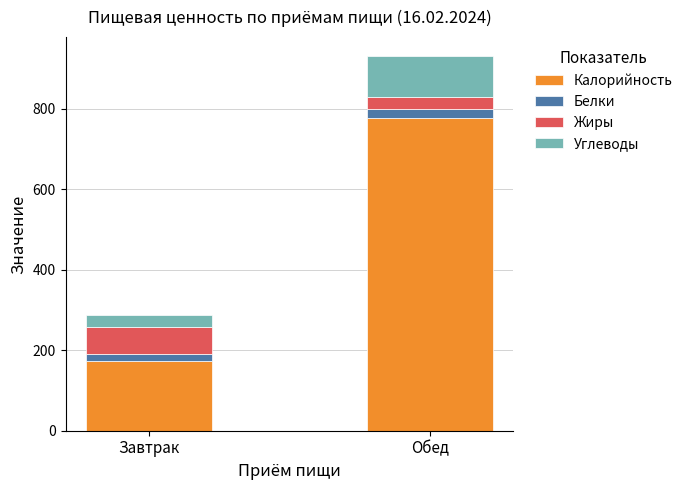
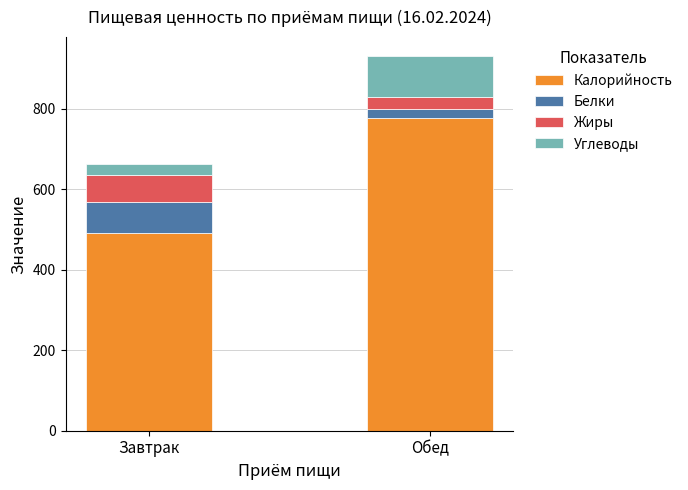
  {
    "Калорийность": {
-     "Завтрак": 170,
+     "Завтрак": 490,
      "Обед": 780
    },
    "Белки": {
-     "Завтрак": 20,
+     "Завтрак": 80,
      "Обед": 20
    },
    "Жиры": {
      "Завтрак": 70,
      "Обед": 30
    },
    "Углеводы": {
      "Завтрак": 30,
      "Обед": 100
    }
  }
